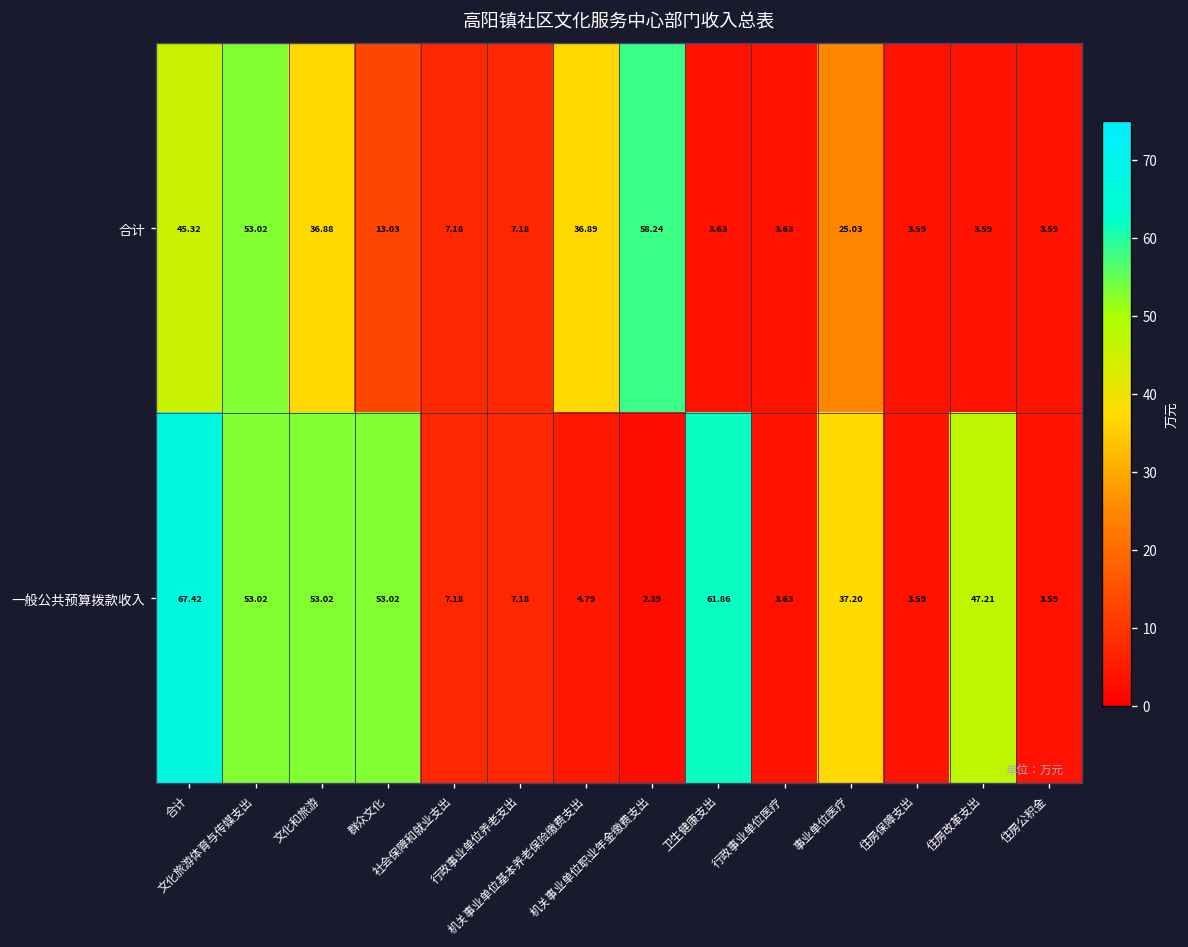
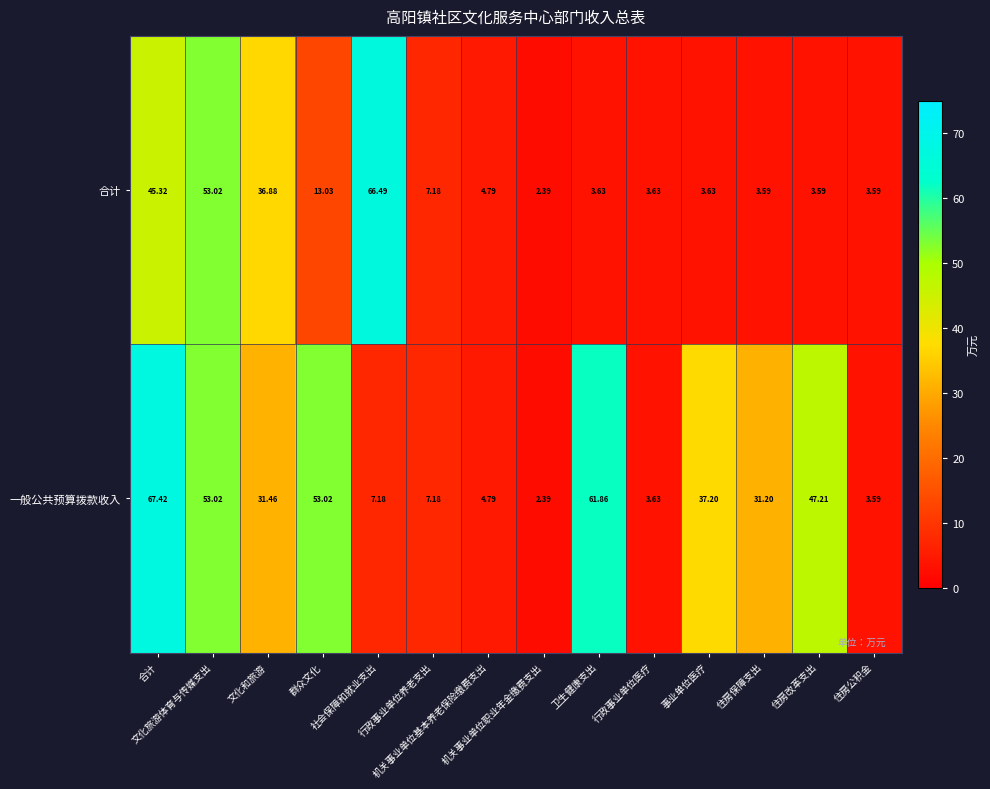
  {
    "合计": {
      "合计": 45.32,
      "文化旅游体育与传媒支出": 53.02,
      "文化和旅游": 36.88,
      "群众文化": 13.03,
-     "社会保障和就业支出": 7.18,
+     "社会保障和就业支出": 66.49,
      "行政事业单位养老支出": 7.18,
-     "机关事业单位基本养老保险缴费支出": 36.89,
-     "机关事业单位职业年金缴费支出": 58.24,
+     "机关事业单位基本养老保险缴费支出": 4.79,
+     "机关事业单位职业年金缴费支出": 2.39,
      "卫生健康支出": 3.63,
      "行政事业单位医疗": 3.63,
-     "事业单位医疗": 25.03,
+     "事业单位医疗": 3.63,
      "住房保障支出": 3.59,
      "住房改革支出": 3.59,
      "住房公积金": 3.59
    },
    "一般公共预算拨款收入": {
      "合计": 67.42,
      "文化旅游体育与传媒支出": 53.02,
-     "文化和旅游": 53.02,
+     "文化和旅游": 31.46,
      "群众文化": 53.02,
      "社会保障和就业支出": 7.18,
      "行政事业单位养老支出": 7.18,
      "机关事业单位基本养老保险缴费支出": 4.79,
      "机关事业单位职业年金缴费支出": 2.39,
      "卫生健康支出": 61.86,
      "行政事业单位医疗": 3.63,
      "事业单位医疗": 37.20,
-     "住房保障支出": 3.59,
+     "住房保障支出": 31.20,
      "住房改革支出": 47.21
    }
  }
